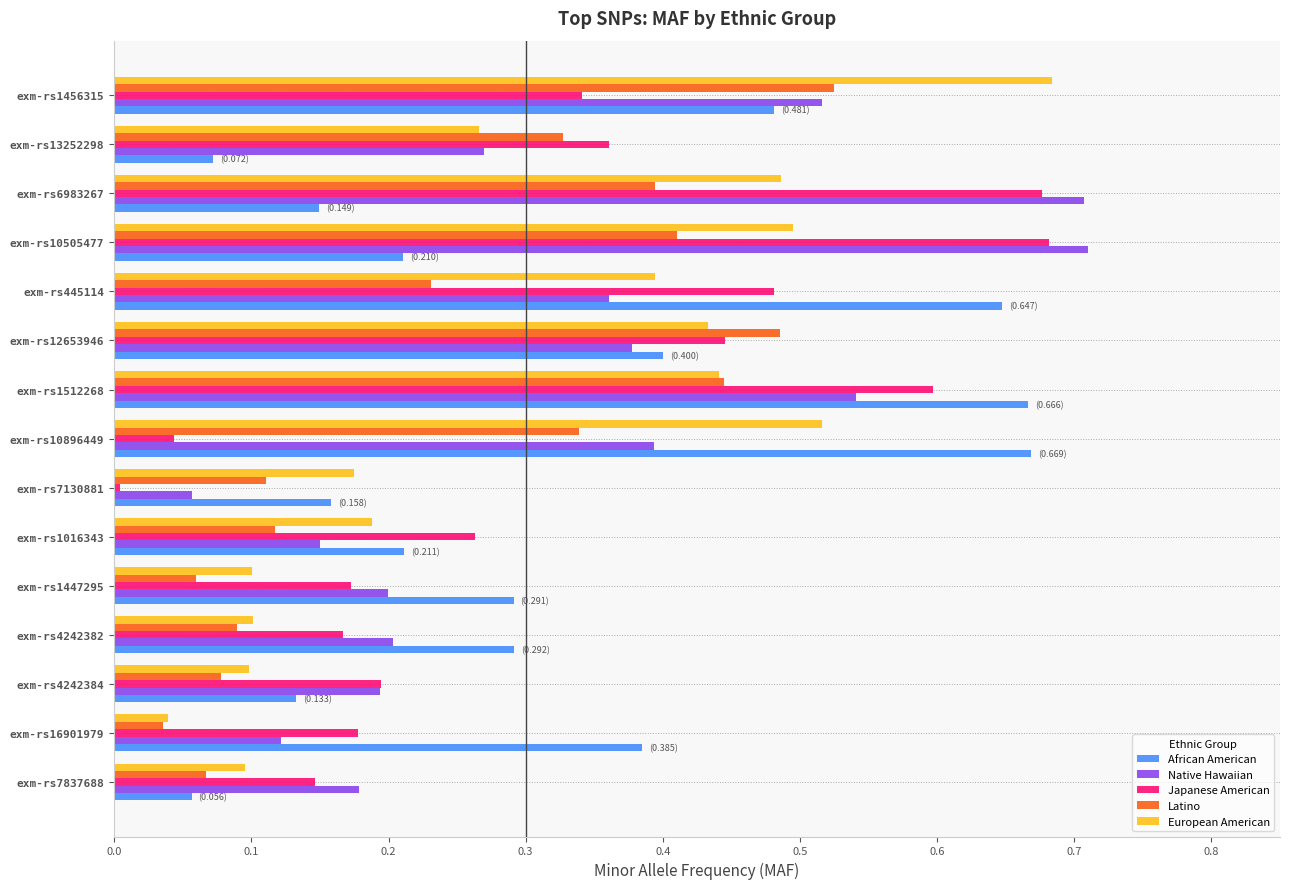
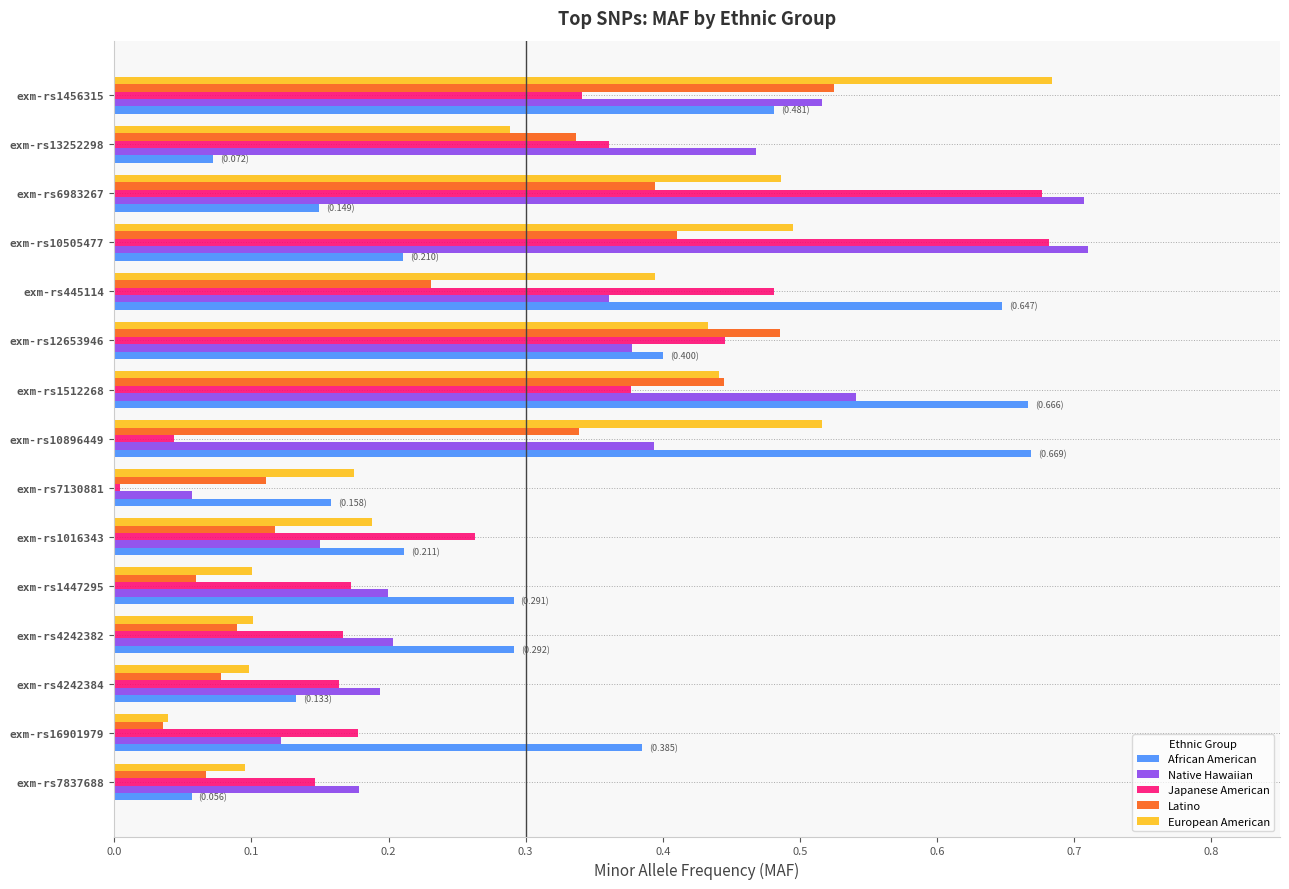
  {
    "African American": {
      "exm-rs1456315": "(0.481)",
      "exm-rs13252298": "(0.072)",
      "exm-rs6983267": "(0.149)",
      "exm-rs10505477": "(0.210)",
      "exm-rs445114": "(0.647)",
      "exm-rs12653946": "(0.400)",
      "exm-rs1512268": "(0.666)",
      "exm-rs10896449": "(0.669)",
      "exm-rs7130881": "(0.158)",
      "exm-rs1016343": "(0.211)",
      "exm-rs1447295": "(0.291)",
      "exm-rs4242382": "(0.292)",
      "exm-rs4242384": "(0.133)",
      "exm-rs16901979": "(0.385)",
      "exm-rs7837688": "(0.056)"
    },
    "Native Hawaiian": {
      "exm-rs1456315": "0.516",
-     "exm-rs13252298": "0.269",
+     "exm-rs13252298": "0.468",
      "exm-rs6983267": "0.707",
      "exm-rs10505477": "0.710",
      "exm-rs445114": "0.361",
      "exm-rs12653946": "0.377",
      "exm-rs1512268": "0.541",
      "exm-rs10896449": "0.393",
      "exm-rs7130881": "0.057",
      "exm-rs1016343": "0.150",
      "exm-rs1447295": "0.200",
      "exm-rs4242382": "0.204",
      "exm-rs4242384": "0.194",
      "exm-rs16901979": "0.122",
      "exm-rs7837688": "0.179"
    },
    "Japanese American": {
      "exm-rs1456315": "0.341",
      "exm-rs13252298": "0.361",
      "exm-rs6983267": "0.676",
      "exm-rs10505477": "0.681",
      "exm-rs445114": "0.481",
      "exm-rs12653946": "0.446",
-     "exm-rs1512268": "0.597",
+     "exm-rs1512268": "0.377",
      "exm-rs10896449": "0.044",
      "exm-rs7130881": "0.004",
      "exm-rs1016343": "0.263",
      "exm-rs1447295": "0.173",
      "exm-rs4242382": "0.167",
-     "exm-rs4242384": "0.194",
+     "exm-rs4242384": "0.164",
      "exm-rs16901979": "0.177",
      "exm-rs7837688": "0.146"
    },
    "Latino": {
      "exm-rs1456315": "0.525",
-     "exm-rs13252298": "0.328",
+     "exm-rs13252298": "0.336",
      "exm-rs6983267": "0.394",
      "exm-rs10505477": "0.411",
      "exm-rs445114": "0.231",
      "exm-rs12653946": "0.486",
      "exm-rs1512268": "0.445",
      "exm-rs10896449": "0.339",
      "exm-rs7130881": "0.111",
      "exm-rs1016343": "0.117",
      "exm-rs1447295": "0.060",
      "exm-rs4242382": "0.090",
      "exm-rs4242384": "0.078",
      "exm-rs16901979": "0.035",
      "exm-rs7837688": "0.067"
    },
    "European American": {
      "exm-rs1456315": "0.684",
-     "exm-rs13252298": "0.266",
+     "exm-rs13252298": "0.288",
      "exm-rs6983267": "0.486",
      "exm-rs10505477": "0.495",
      "exm-rs445114": "0.395",
      "exm-rs12653946": "0.433",
      "exm-rs1512268": "0.441",
      "exm-rs10896449": "0.516",
      "exm-rs7130881": "0.175",
      "exm-rs1016343": "0.188",
      "exm-rs1447295": "0.101",
      "exm-rs4242382": "0.101",
      "exm-rs4242384": "0.098",
      "exm-rs16901979": "0.039",
      "exm-rs7837688": "0.095"
    }
  }
